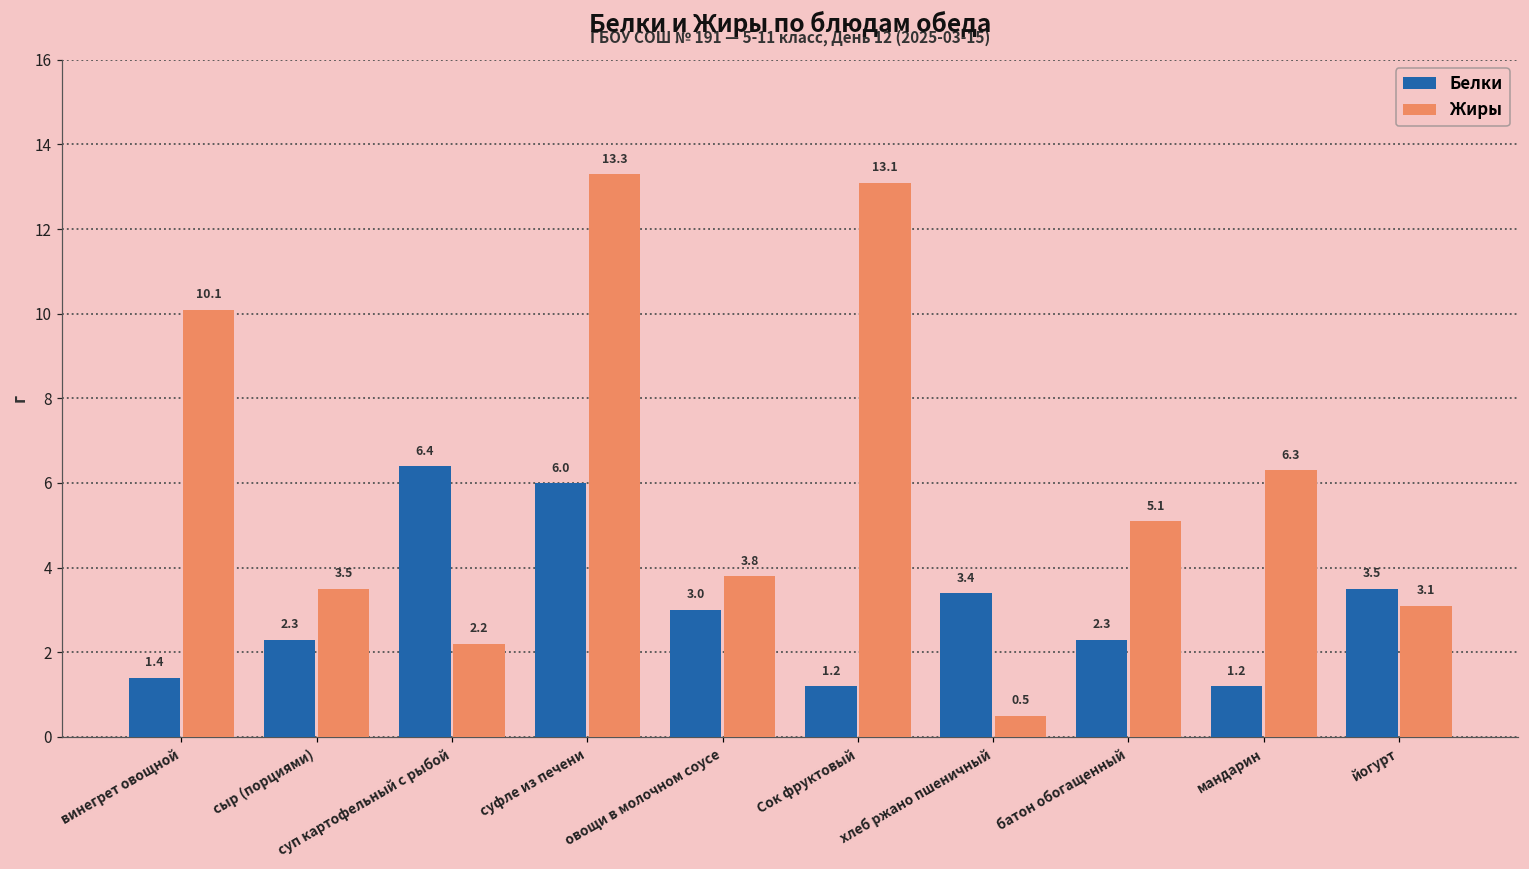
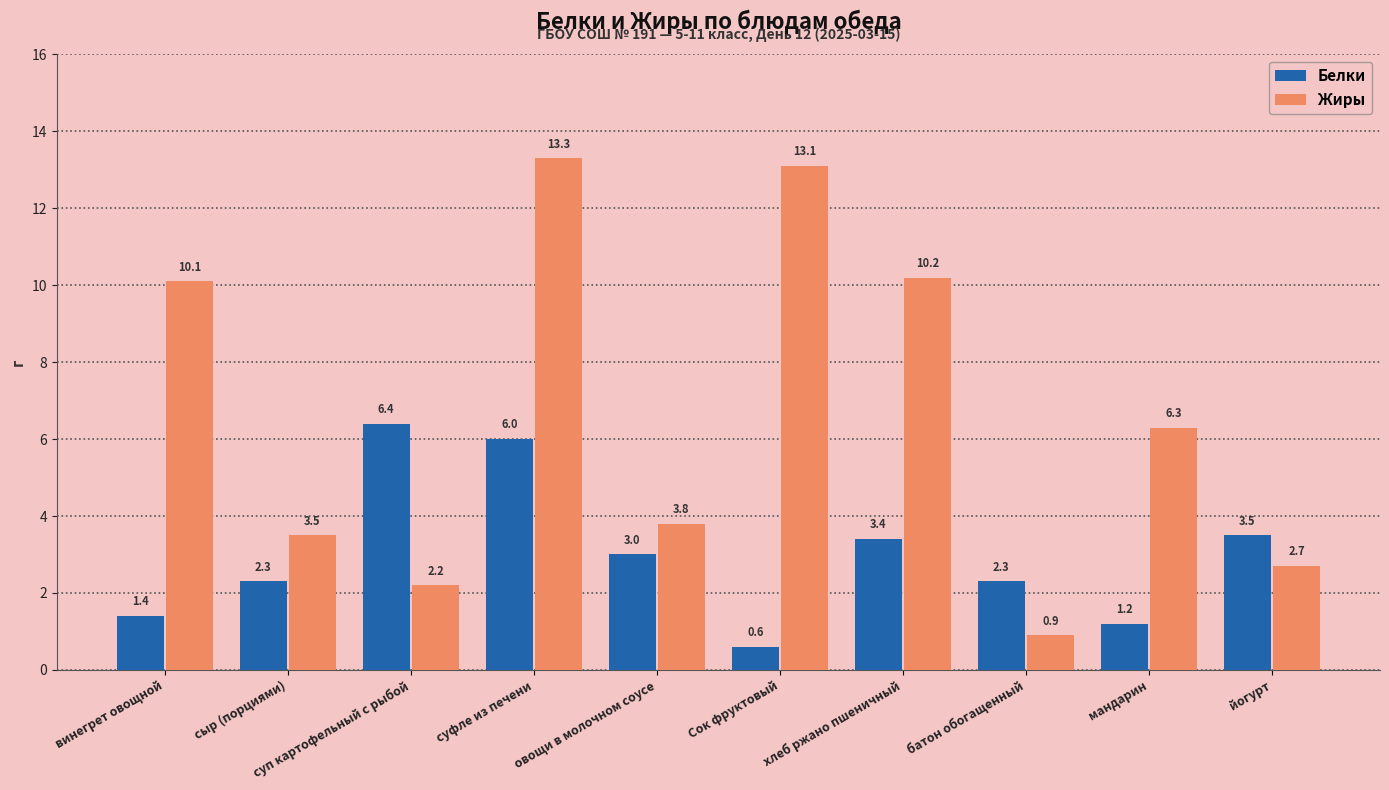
  {
    "Белки": {
      "винегрет овощной": 1.4,
      "сыр (порциями)": 2.3,
      "суп картофельный с рыбой": 6.4,
      "суфле из печени": 6.0,
      "овощи в молочном соусе": 3.0,
-     "Сок фруктовый": 1.2,
+     "Сок фруктовый": 0.6,
      "хлеб ржано пшеничный": 3.4,
      "батон обогащенный": 2.3,
      "мандарин": 1.2,
      "йогурт": 3.5
    },
    "Жиры": {
      "винегрет овощной": 10.1,
      "сыр (порциями)": 3.5,
      "суп картофельный с рыбой": 2.2,
      "суфле из печени": 13.3,
      "овощи в молочном соусе": 3.8,
      "Сок фруктовый": 13.1,
-     "хлеб ржано пшеничный": 0.5,
-     "батон обогащенный": 5.1,
+     "хлеб ржано пшеничный": 10.2,
+     "батон обогащенный": 0.9,
      "мандарин": 6.3,
-     "йогурт": 3.1
+     "йогурт": 2.7
    }
  }
